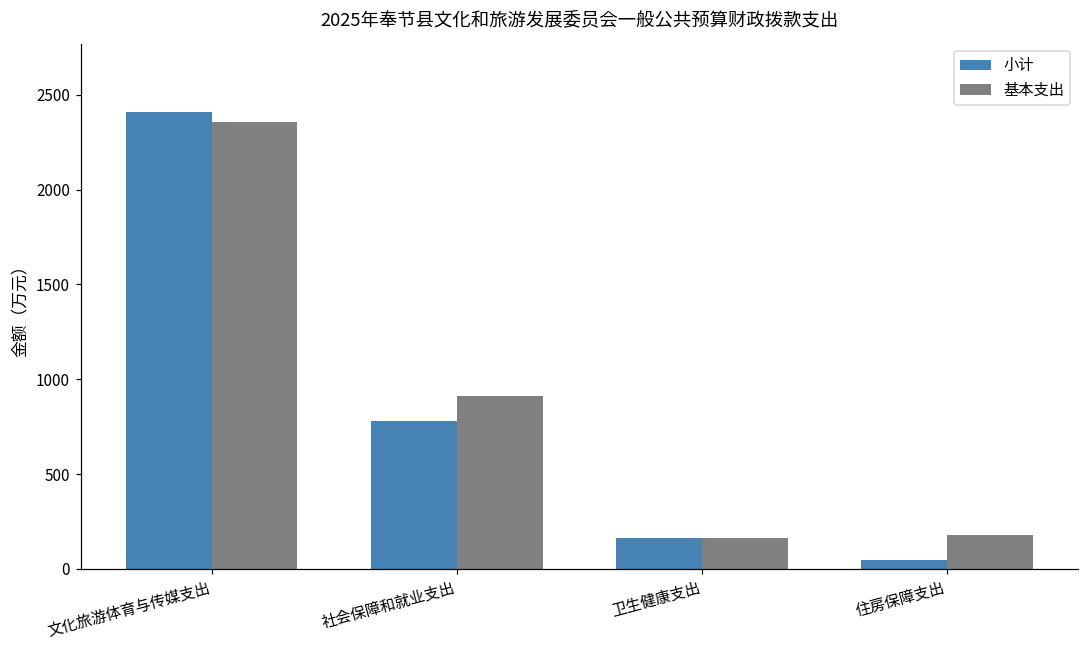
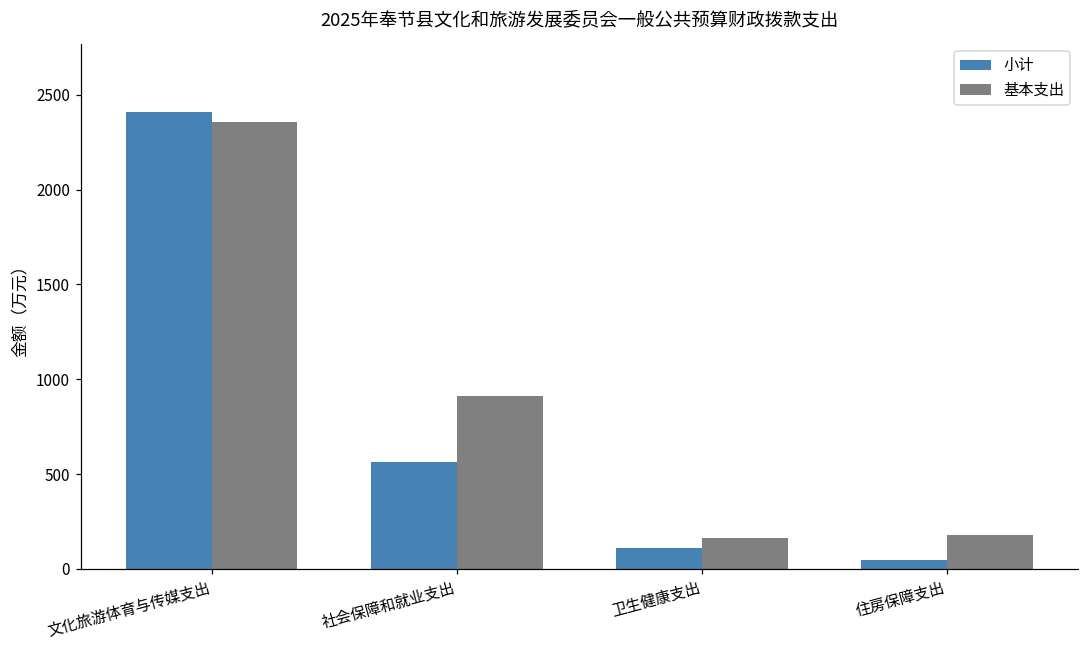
  {
    "小计": {
      "文化旅游体育与传媒支出": 2410,
-     "社会保障和就业支出": 780,
-     "卫生健康支出": 160,
+     "社会保障和就业支出": 560,
+     "卫生健康支出": 110,
      "住房保障支出": 50
    },
    "基本支出": {
      "文化旅游体育与传媒支出": 2360,
      "社会保障和就业支出": 910,
      "卫生健康支出": 160,
      "住房保障支出": 180
    }
  }
